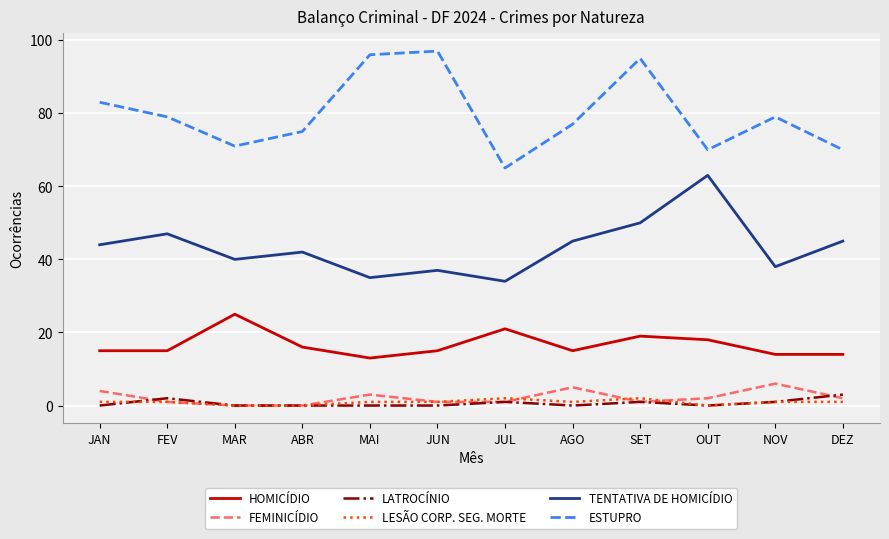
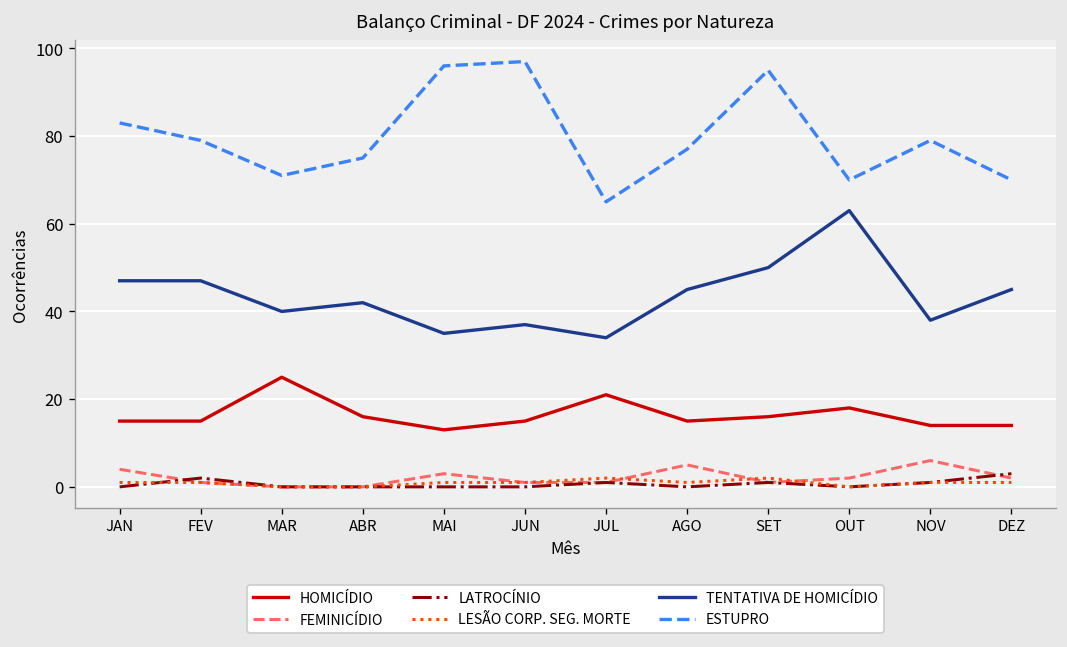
  {
    "HOMICÍDIO": {
      "JAN": 15,
      "FEV": 15,
      "MAR": 25,
      "ABR": 16,
      "MAI": 13,
      "JUN": 15,
      "JUL": 21,
      "AGO": 15,
-     "SET": 19,
+     "SET": 16,
      "OUT": 18,
      "NOV": 14,
      "DEZ": 14
    },
    "FEMINICÍDIO": {
      "JAN": 4,
      "MAI": 3,
      "AGO": 5,
      "OUT": 2,
      "NOV": 6,
      "DEZ": 2
    },
    "LATROCÍNIO": {
      "JAN": 0,
      "FEV": 2,
      "MAI": 0,
      "JUN": 0,
      "AGO": 0,
      "DEZ": 3
    },
    "LESÃO CORP. SEG. MORTE": {
      "JAN": 1,
      "MAI": 1,
      "JUL": 2,
      "AGO": 1,
      "SET": 2,
      "DEZ": 1
    },
    "TENTATIVA DE HOMICÍDIO": {
-     "JAN": 44,
+     "JAN": 47,
      "FEV": 47,
      "MAR": 40,
      "ABR": 42,
      "MAI": 35,
      "JUN": 37,
      "JUL": 34,
      "AGO": 45,
      "SET": 50,
      "OUT": 63,
      "NOV": 38,
      "DEZ": 45
    },
    "ESTUPRO": {
      "JAN": 83,
      "FEV": 79,
      "MAR": 71,
      "ABR": 75,
      "MAI": 96,
      "JUN": 97,
      "JUL": 65,
      "AGO": 77,
      "SET": 95,
      "OUT": 70,
      "NOV": 79,
      "DEZ": 70
    }
  }
